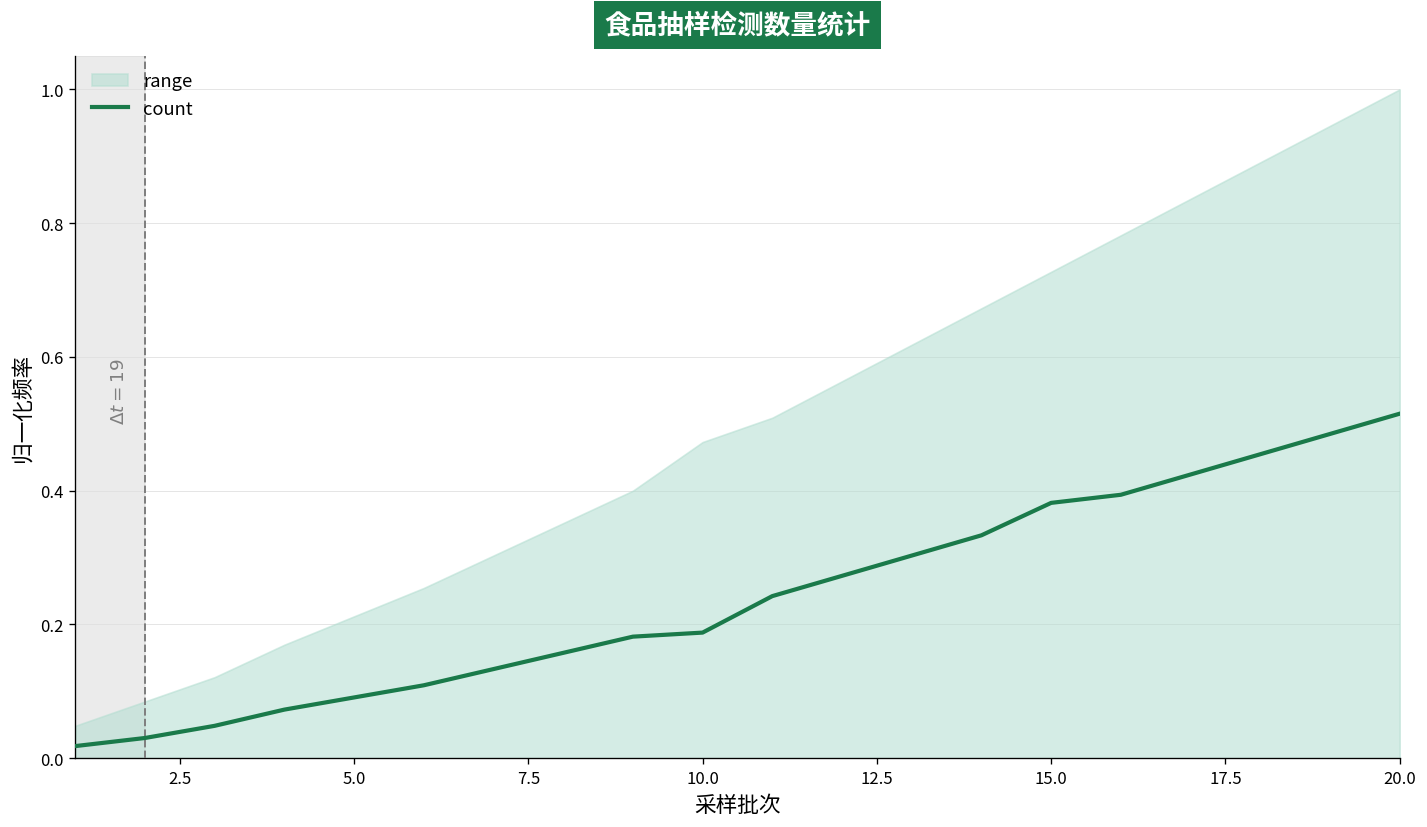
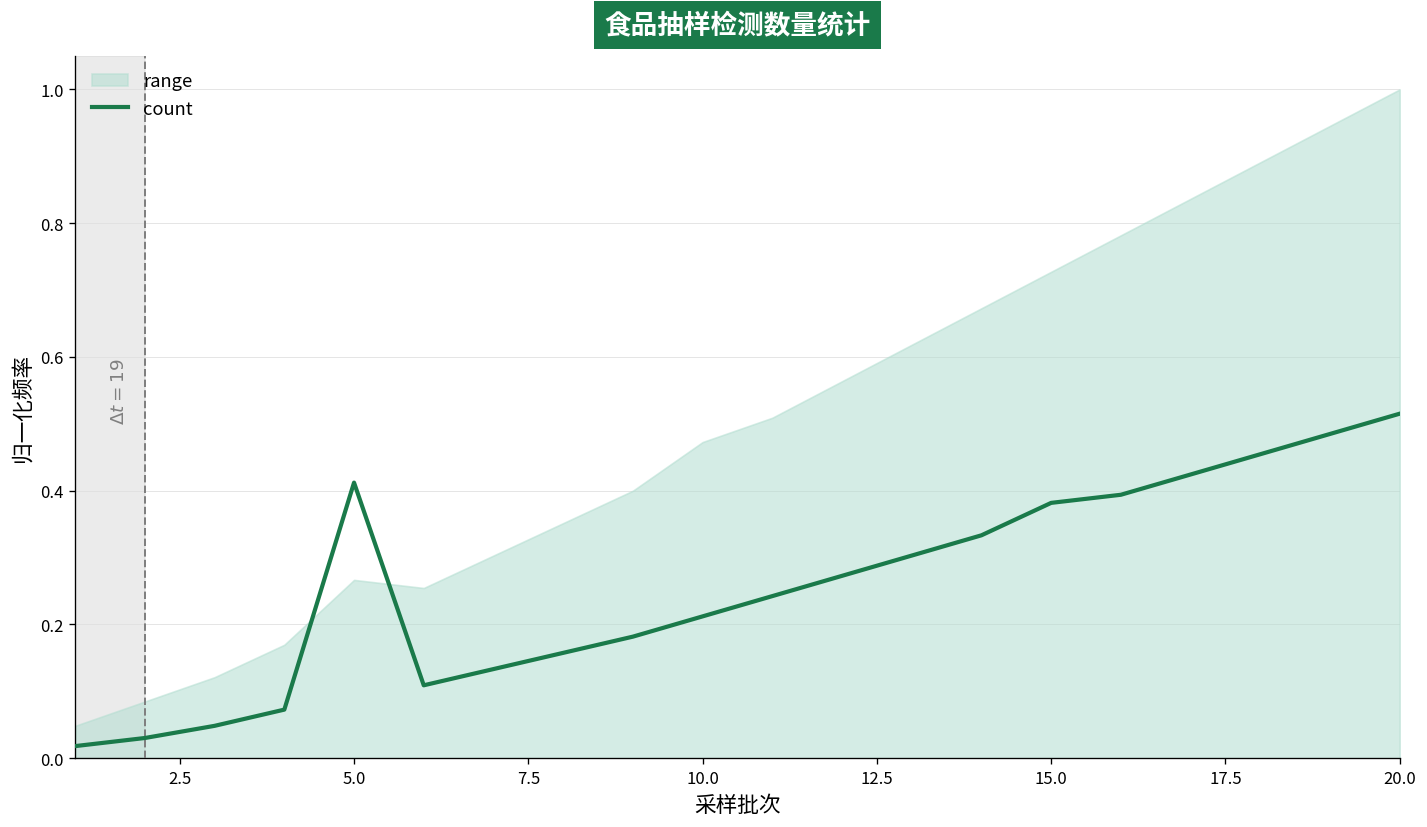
  {
    "count": {
-     "5.0": 0.09,
-     "10.0": 0.19,
+     "5.0": 0.41,
+     "10.0": 0.21,
      "15.0": 0.38,
      "20.0": 0.52
    },
    "range": {
-     "5.0": 0.21,
+     "5.0": 0.27,
      "10.0": 0.47,
      "15.0": 0.73,
      "20.0": 1.00
    }
  }
